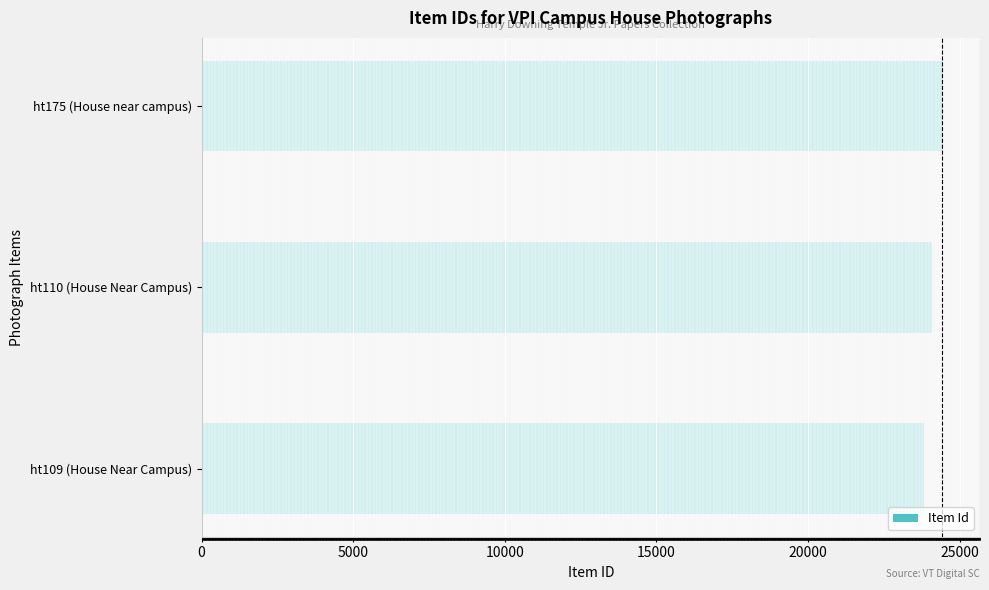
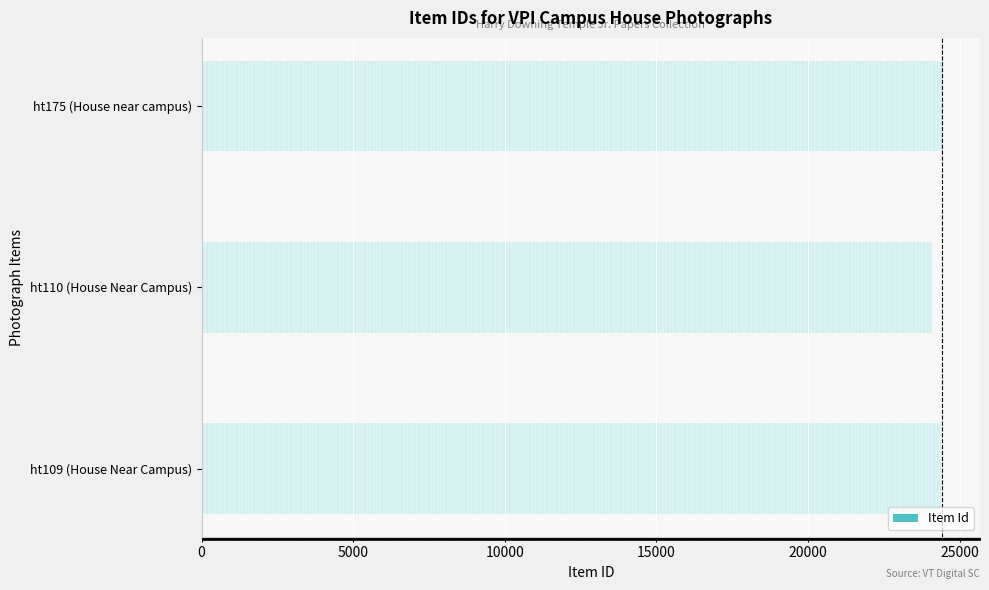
  {
    "ht175 (House near campus)": 24400,
    "ht110 (House Near Campus)": 24100,
-   "ht109 (House Near Campus)": 23800
+   "ht109 (House Near Campus)": 24400
  }
